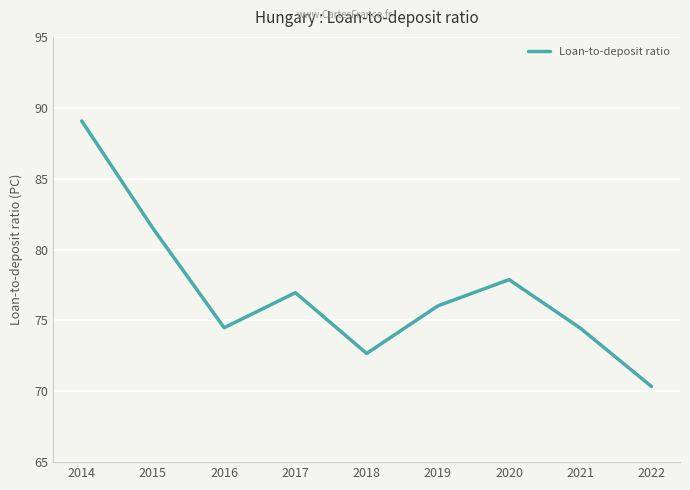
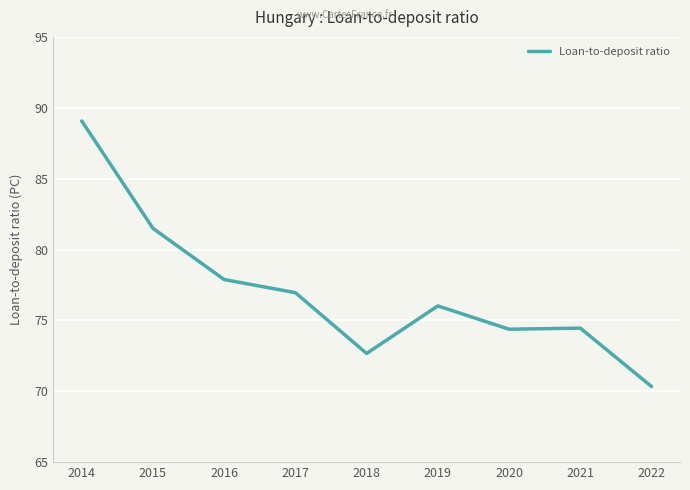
  {
    "2014": 89.1,
    "2015": 81.5,
-   "2016": 74.5,
+   "2016": 77.9,
    "2017": 77.0,
    "2018": 72.7,
    "2019": 76.0,
-   "2020": 77.9,
+   "2020": 74.4,
    "2021": 74.5,
    "2022": 70.3
  }
